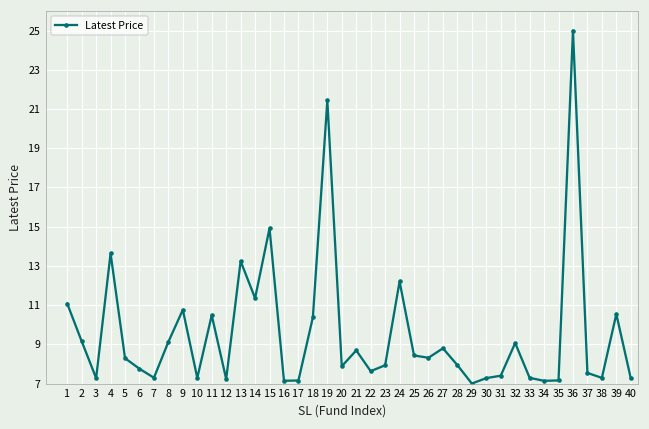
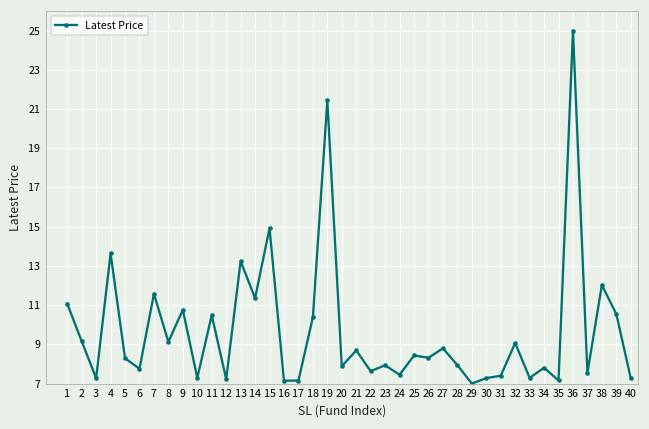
  {
    "1": 11.1,
    "2": 9.2,
    "3": 7.3,
    "4": 13.6,
    "5": 8.3,
    "6": 7.8,
-   "7": 7.3,
+   "7": 11.6,
    "8": 9.1,
    "9": 10.8,
    "10": 7.3,
    "11": 10.5,
    "12": 7.2,
    "13": 13.2,
    "14": 11.4,
    "15": 14.9,
    "16": 7.1,
    "17": 7.2,
    "18": 10.4,
    "19": 21.4,
    "20": 7.9,
    "21": 8.7,
    "22": 7.6,
    "23": 7.9,
-   "24": 12.2,
+   "24": 7.4,
    "25": 8.4,
    "26": 8.3,
    "27": 8.8,
    "28": 7.9,
    "29": 7.0,
    "30": 7.3,
    "31": 7.4,
    "32": 9.1,
    "33": 7.3,
-   "34": 7.1,
+   "34": 7.8,
    "35": 7.2,
    "36": 25.0,
    "37": 7.5,
-   "38": 7.3,
+   "38": 12.0,
    "39": 10.5,
    "40": 7.3
  }
